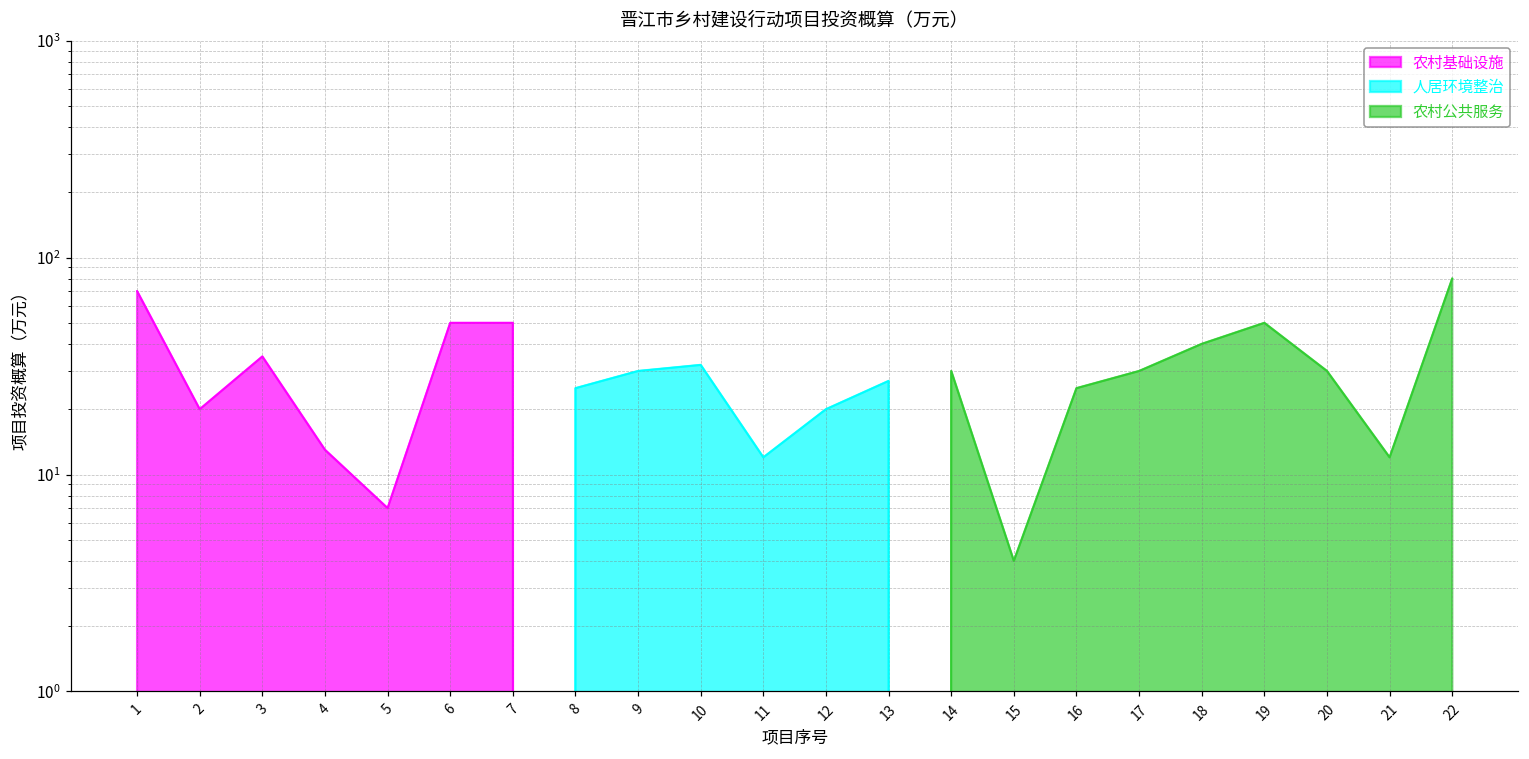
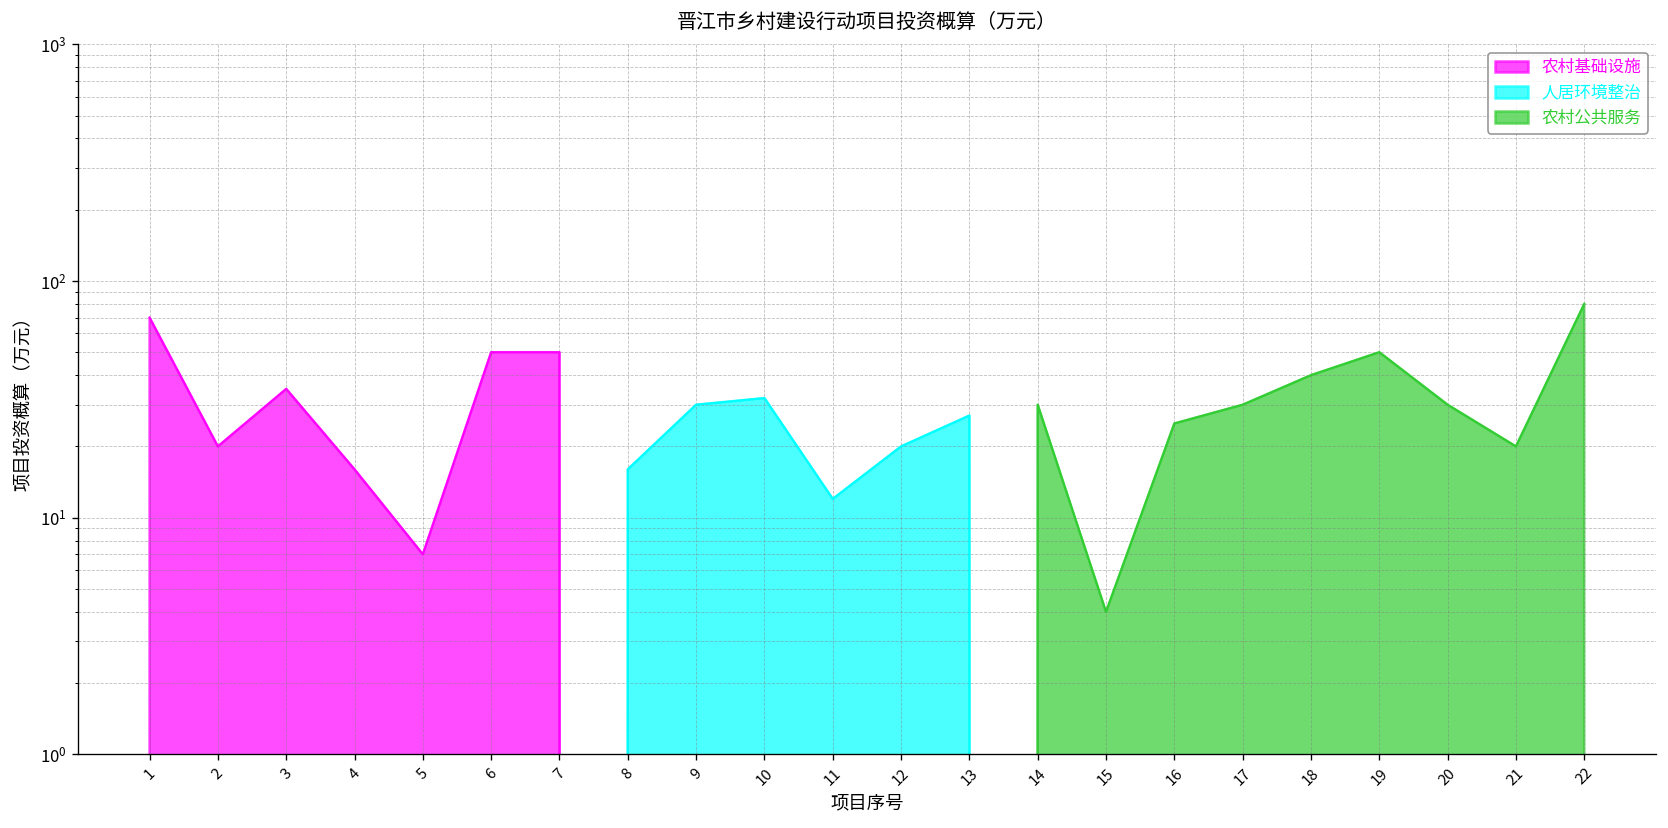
  {
    "农村基础设施": {
      "1": 70,
      "2": 20,
      "3": 35,
-     "4": 13,
+     "4": 16,
      "5": 7,
      "6": 50,
      "7": 50
    },
    "人居环境整治": {
-     "8": 25,
+     "8": 16,
      "9": 30,
      "10": 32,
      "11": 12,
      "12": 20,
      "13": 27
    },
    "农村公共服务": {
      "14": 30,
      "15": 4,
      "16": 25,
      "17": 30,
      "18": 40,
      "19": 50,
      "20": 30,
-     "21": 12,
+     "21": 20,
      "22": 80
    }
  }
